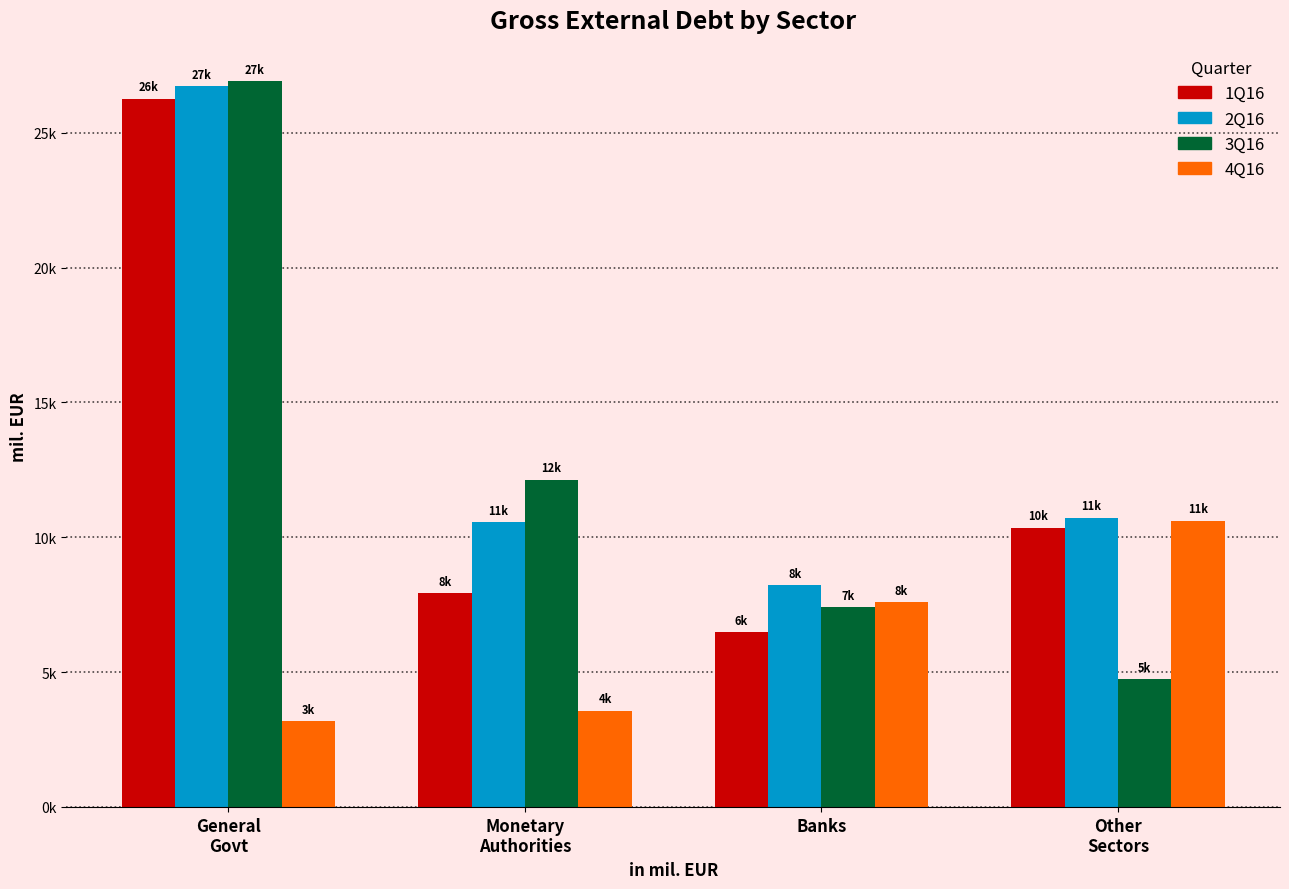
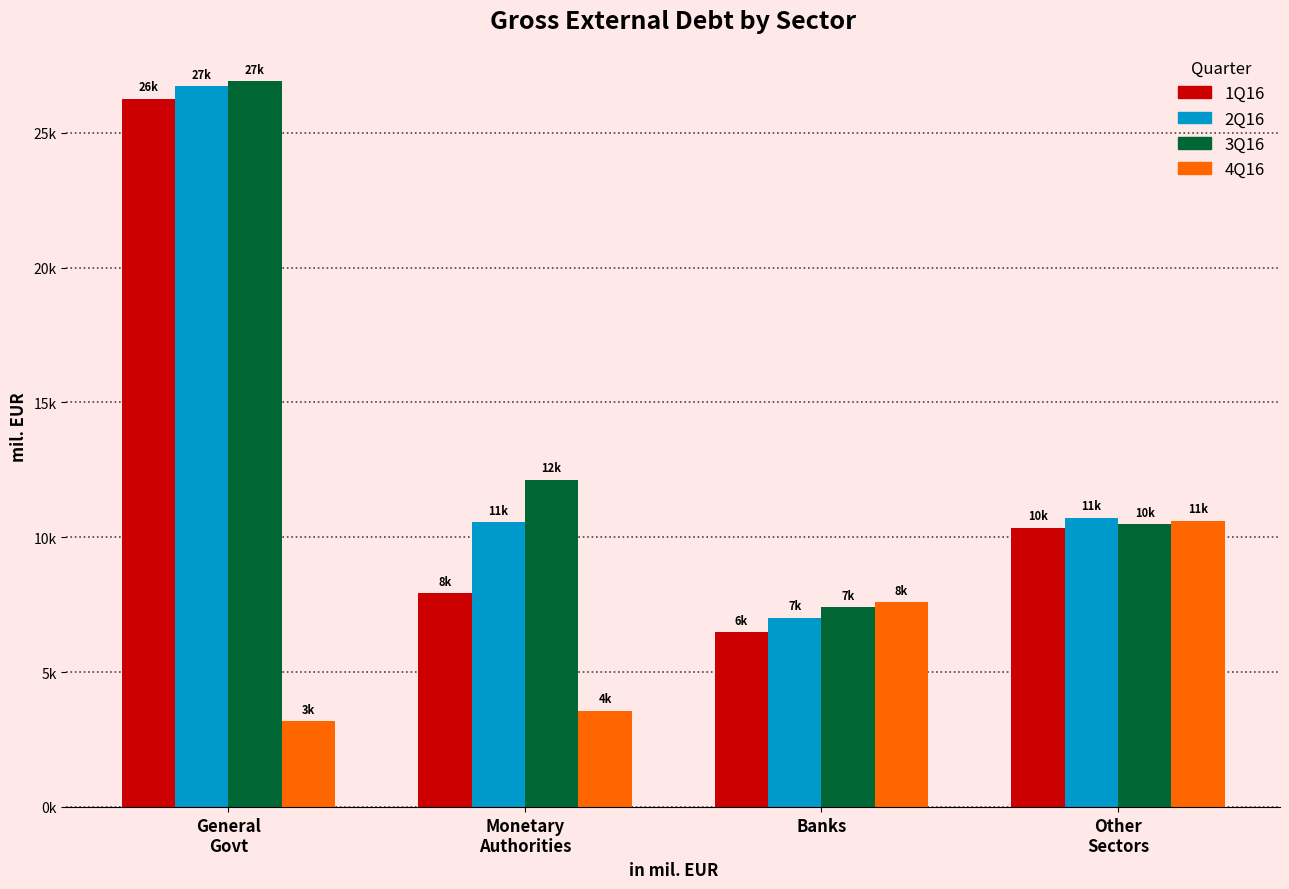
  {
    "1Q16": {
      "General Govt": "26k",
      "Monetary Authorities": "8k",
      "Banks": "6k",
      "Other Sectors": "10k"
    },
    "2Q16": {
      "General Govt": "27k",
      "Monetary Authorities": "11k",
-     "Banks": "8k",
+     "Banks": "7k",
      "Other Sectors": "11k"
    },
    "3Q16": {
      "General Govt": "27k",
      "Monetary Authorities": "12k",
      "Banks": "7k",
-     "Other Sectors": "5k"
+     "Other Sectors": "10k"
    },
    "4Q16": {
      "General Govt": "3k",
      "Monetary Authorities": "4k",
      "Banks": "8k",
      "Other Sectors": "11k"
    }
  }
